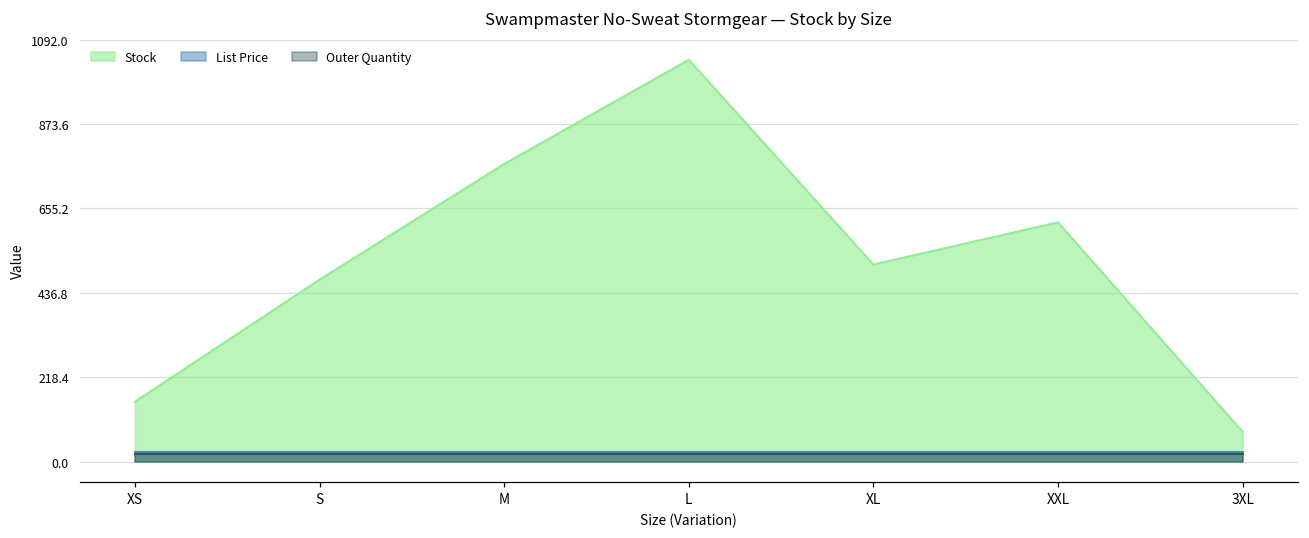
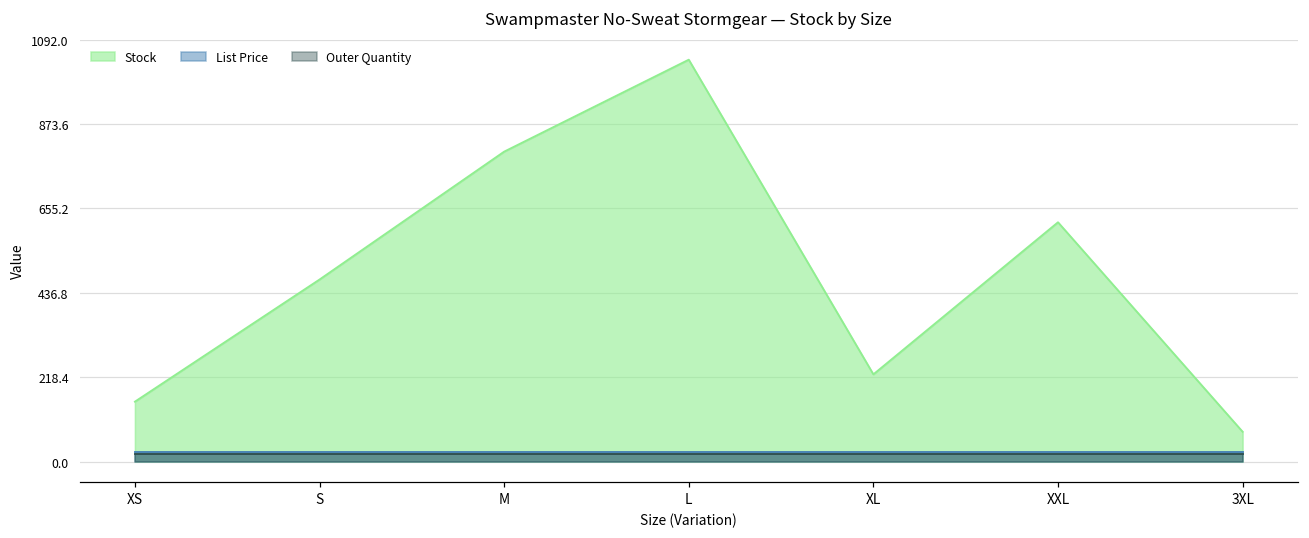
  {
    "Stock": {
      "XS": 150,
      "S": 470,
-     "M": 770,
+     "M": 800,
      "L": 1040,
-     "XL": 510,
+     "XL": 230,
      "XXL": 620,
      "3XL": 80
    }
  }
